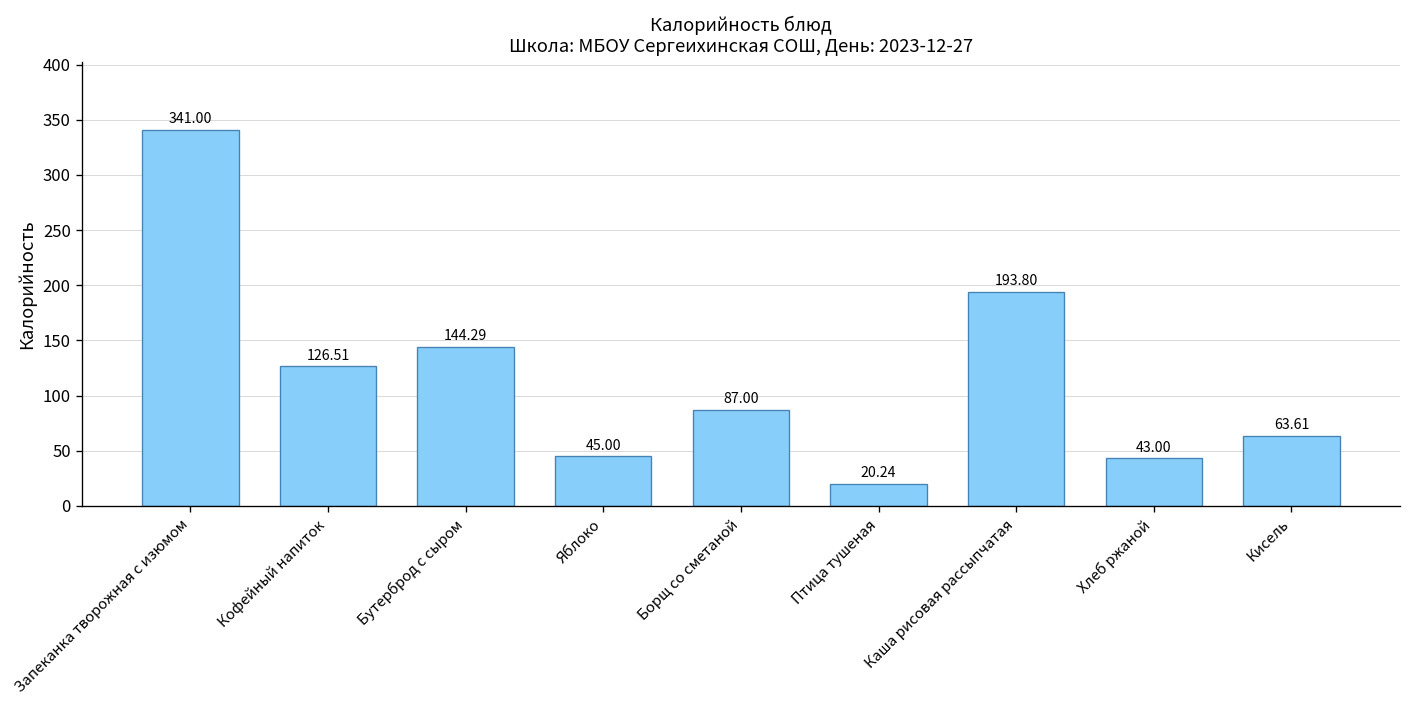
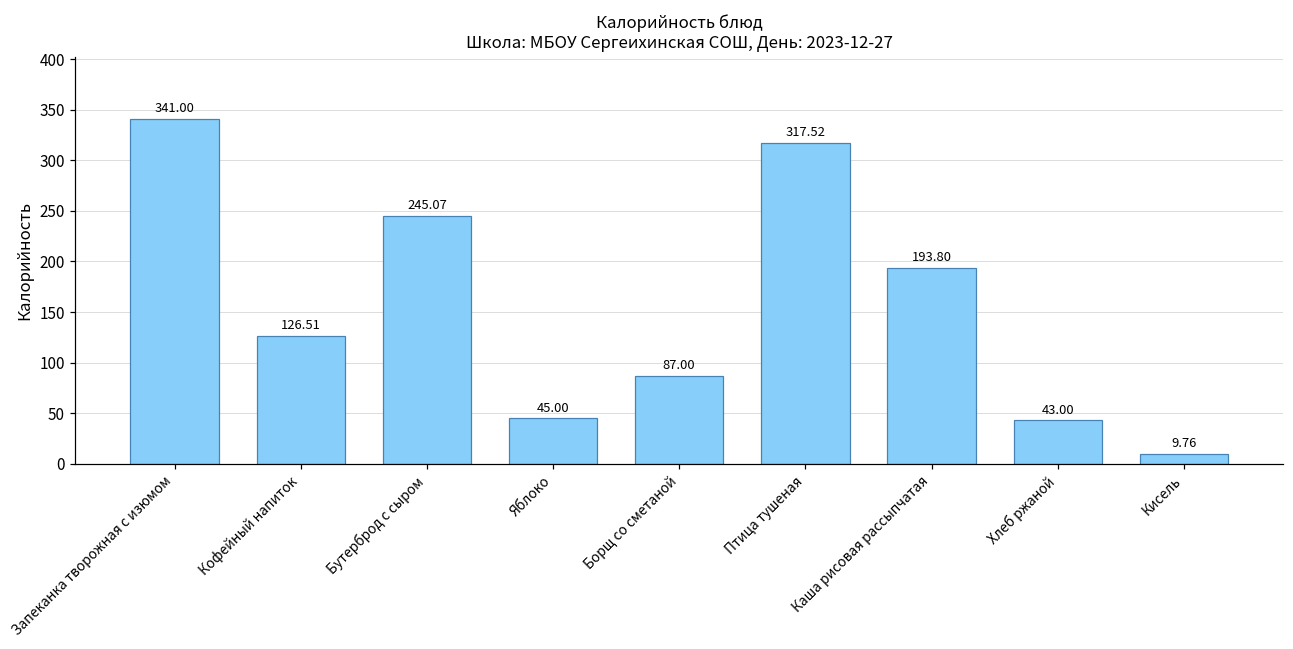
  {
    "Запеканка творожная с изюмом": 341.00,
    "Кофейный напиток": 126.51,
-   "Бутерброд с сыром": 144.29,
+   "Бутерброд с сыром": 245.07,
    "Яблоко": 45.00,
    "Борщ со сметаной": 87.00,
-   "Птица тушеная": 20.24,
+   "Птица тушеная": 317.52,
    "Каша рисовая рассыпчатая": 193.80,
    "Хлеб ржаной": 43.00,
-   "Кисель": 63.61
+   "Кисель": 9.76
  }
